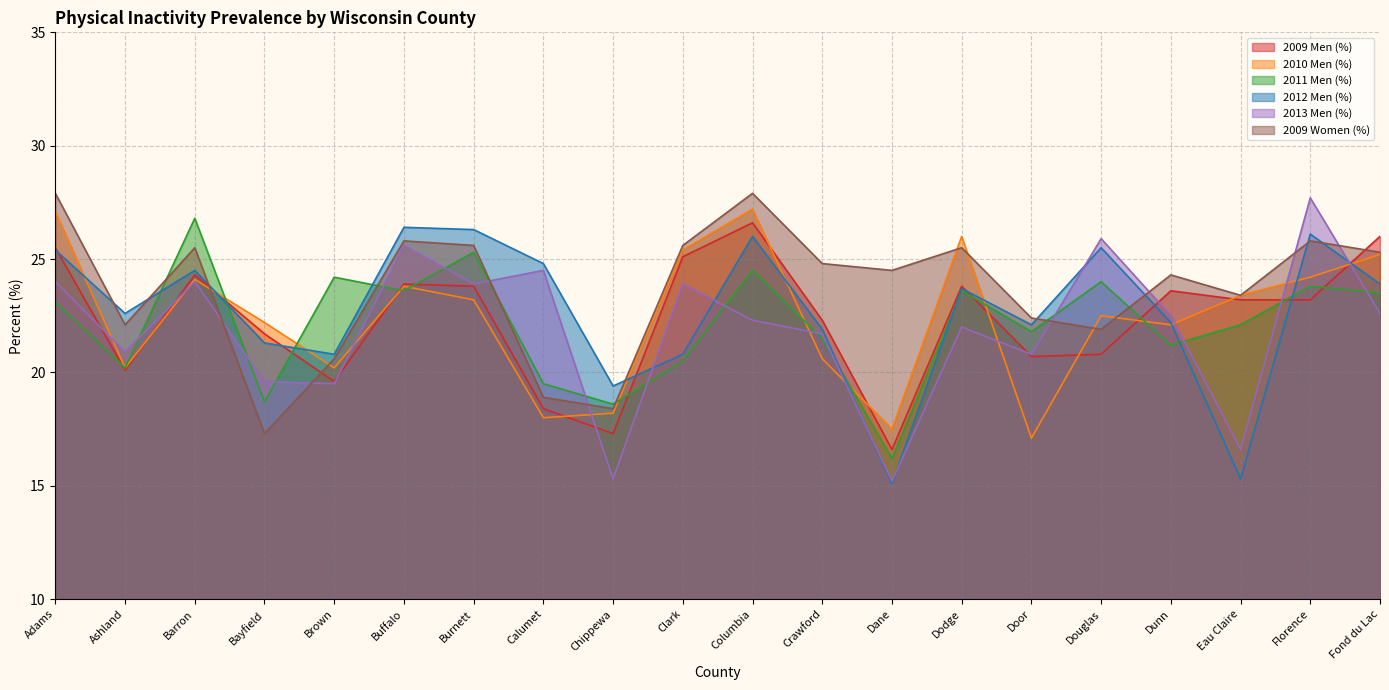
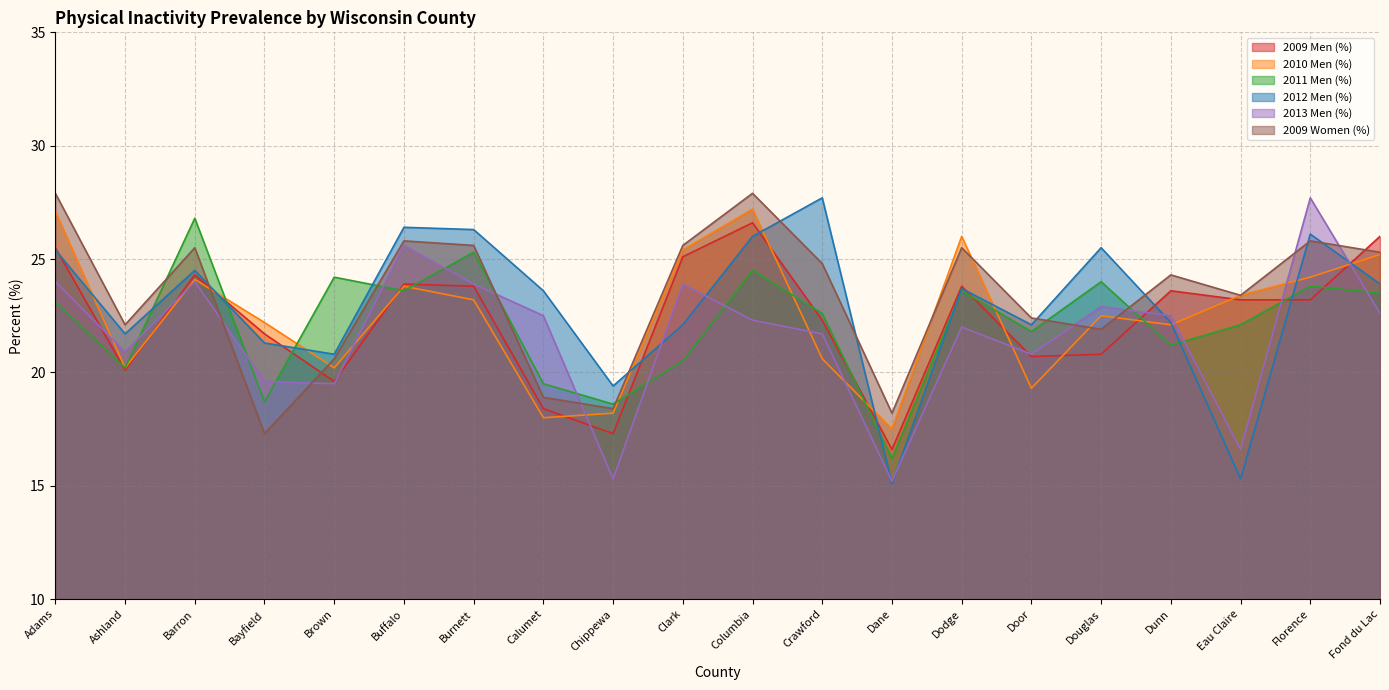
  {
    "2009 Men (%)": {
      "Barron": 24.3,
      "Bayfield": 21.7,
      "Calumet": 18.4,
      "Chippewa": 17.3,
      "Clark": 25.1,
      "Columbia": 26.6,
      "Crawford": 22.3,
      "Dane": 16.6,
      "Douglas": 20.8,
      "Dunn": 23.6,
      "Eau Claire": 23.2,
      "Florence": 23.2,
      "Fond du Lac": 26.0
    },
    "2010 Men (%)": {
      "Adams": 27.1,
      "Bayfield": 22.2,
      "Brown": 20.2,
      "Burnett": 23.2,
      "Calumet": 18.0,
      "Chippewa": 18.2,
      "Clark": 25.4,
      "Columbia": 27.2,
      "Crawford": 20.6,
      "Dane": 17.5,
      "Dodge": 26.0,
-     "Door": 17.1,
+     "Door": 19.3,
      "Douglas": 22.5,
      "Florence": 24.2
    },
    "2011 Men (%)": {
      "Adams": 23.1,
      "Barron": 26.8,
      "Bayfield": 18.7,
      "Brown": 24.2,
      "Buffalo": 23.6,
      "Burnett": 25.3,
      "Calumet": 19.5,
      "Chippewa": 18.6,
      "Clark": 20.5,
      "Columbia": 24.5,
-     "Crawford": 21.5,
+     "Crawford": 22.6,
      "Dane": 16.2,
      "Door": 21.8,
      "Douglas": 24.0,
      "Dunn": 21.2,
      "Eau Claire": 22.1,
      "Florence": 23.8,
      "Fond du Lac": 23.5
    },
    "2012 Men (%)": {
-     "Ashland": 22.6,
+     "Ashland": 21.7,
      "Barron": 24.5,
      "Bayfield": 21.3,
      "Brown": 20.8,
      "Buffalo": 26.4,
      "Burnett": 26.3,
-     "Calumet": 24.8,
+     "Calumet": 23.6,
      "Chippewa": 19.4,
-     "Clark": 20.8,
+     "Clark": 22.1,
      "Columbia": 26.0,
-     "Crawford": 21.9,
+     "Crawford": 27.7,
      "Door": 22.1,
      "Douglas": 25.5,
      "Eau Claire": 15.3,
      "Florence": 26.1,
      "Fond du Lac": 23.9
    },
    "2013 Men (%)": {
      "Adams": 24.0,
      "Ashland": 20.9,
      "Bayfield": 19.6,
      "Buffalo": 25.6,
-     "Calumet": 24.5,
+     "Calumet": 22.5,
      "Chippewa": 15.3,
      "Clark": 23.9,
      "Columbia": 22.3,
      "Crawford": 21.7,
      "Dodge": 22.0,
-     "Douglas": 25.9,
+     "Douglas": 22.9,
      "Dunn": 22.5,
      "Eau Claire": 16.6,
      "Florence": 27.7,
      "Fond du Lac": 22.6
    },
    "2009 Women (%)": {
      "Adams": 27.9,
      "Ashland": 22.1,
      "Barron": 25.5,
      "Bayfield": 17.3,
      "Brown": 20.6,
      "Buffalo": 25.8,
      "Burnett": 25.6,
      "Calumet": 18.9,
      "Chippewa": 18.4,
      "Clark": 25.6,
      "Columbia": 27.9,
      "Crawford": 24.8,
-     "Dane": 24.5,
+     "Dane": 18.2,
      "Dodge": 25.5,
      "Door": 22.4,
      "Douglas": 21.9,
      "Dunn": 24.3,
      "Florence": 25.8
    }
  }
